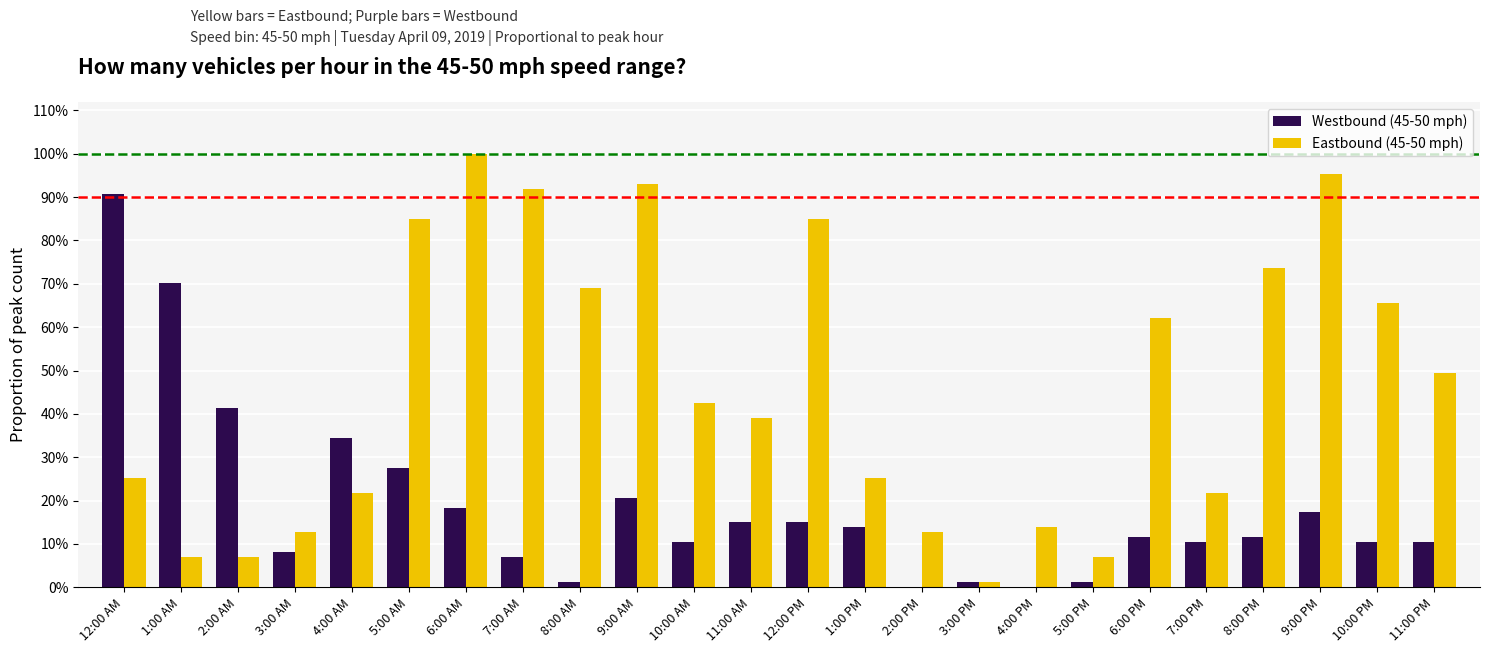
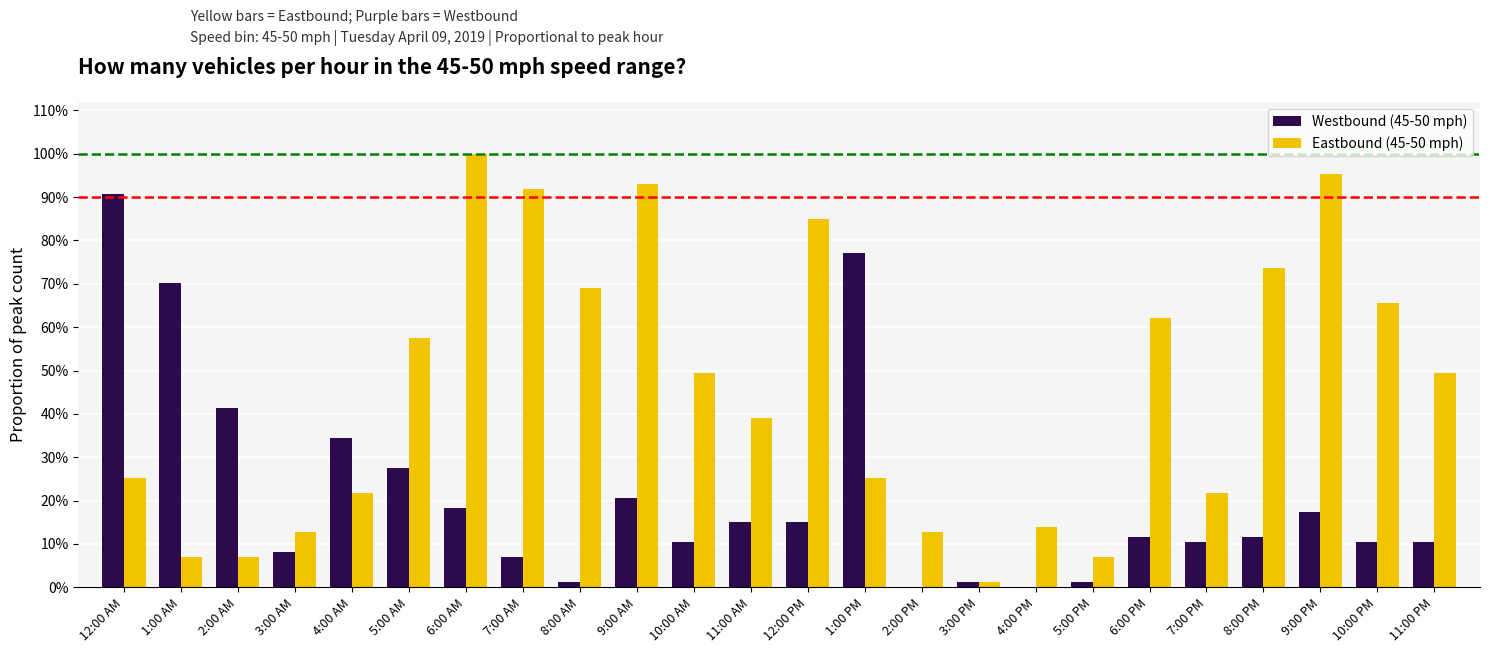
  {
    "Westbound (45-50 mph)": {
      "12:00 AM": "91%",
      "1:00 AM": "70%",
      "2:00 AM": "41%",
      "3:00 AM": "8%",
      "4:00 AM": "34%",
      "5:00 AM": "28%",
      "6:00 AM": "18%",
      "7:00 AM": "7%",
      "8:00 AM": "1%",
      "9:00 AM": "21%",
      "10:00 AM": "10%",
      "11:00 AM": "15%",
      "12:00 PM": "15%",
-     "1:00 PM": "14%",
+     "1:00 PM": "77%",
      "2:00 PM": "0%",
      "3:00 PM": "1%",
      "4:00 PM": "0%",
      "5:00 PM": "1%",
      "6:00 PM": "11%",
      "7:00 PM": "10%",
      "8:00 PM": "11%",
      "9:00 PM": "17%",
      "10:00 PM": "10%",
      "11:00 PM": "10%"
    },
    "Eastbound (45-50 mph)": {
      "12:00 AM": "25%",
      "1:00 AM": "7%",
      "2:00 AM": "7%",
      "3:00 AM": "13%",
      "4:00 AM": "22%",
-     "5:00 AM": "85%",
+     "5:00 AM": "57%",
      "6:00 AM": "100%",
      "7:00 AM": "92%",
      "8:00 AM": "69%",
      "9:00 AM": "93%",
-     "10:00 AM": "43%",
+     "10:00 AM": "49%",
      "11:00 AM": "39%",
      "12:00 PM": "85%",
      "1:00 PM": "25%",
      "2:00 PM": "13%",
      "3:00 PM": "1%",
      "4:00 PM": "14%",
      "5:00 PM": "7%",
      "6:00 PM": "62%",
      "7:00 PM": "22%",
      "8:00 PM": "74%",
      "9:00 PM": "95%",
      "10:00 PM": "66%",
      "11:00 PM": "49%"
    }
  }
